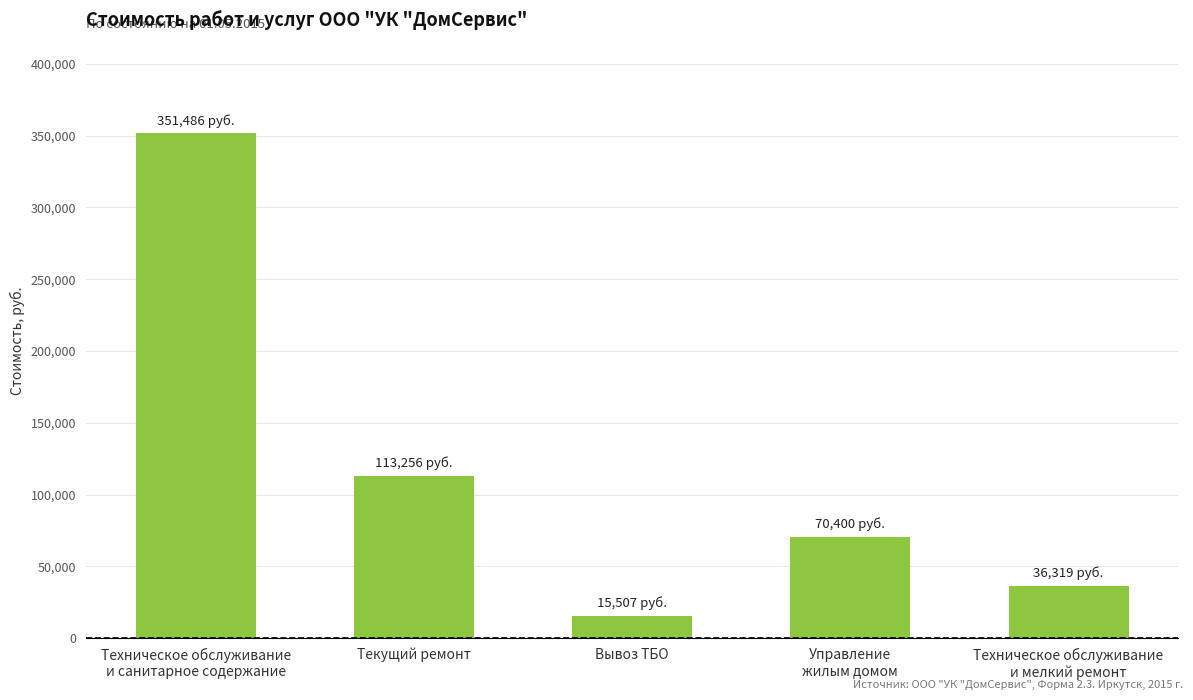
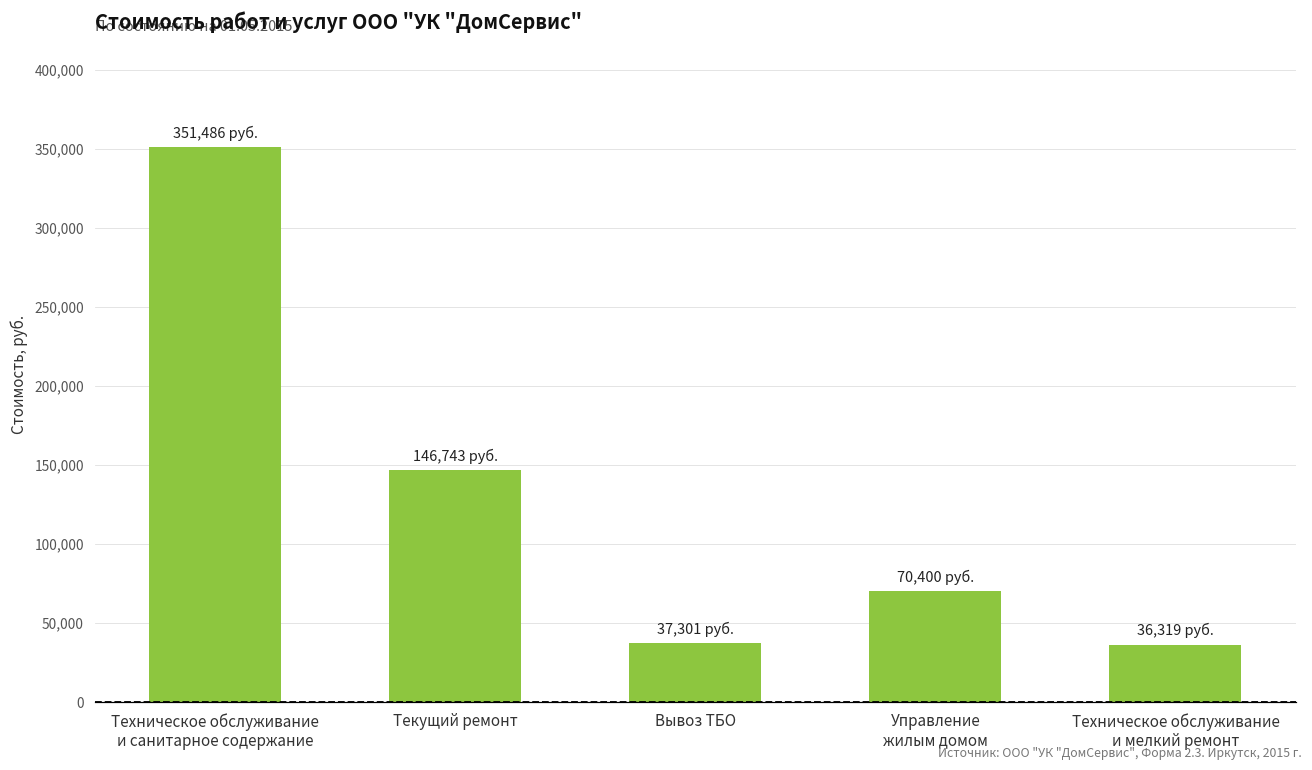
  {
    "Техническое обслуживание и санитарное содержание": "351,486",
-   "Текущий ремонт": "113,256",
-   "Вывоз ТБО": "15,507",
+   "Текущий ремонт": "146,743",
+   "Вывоз ТБО": "37,301",
    "Управление жилым домом": "70,400",
    "Техническое обслуживание и мелкий ремонт": "36,319"
  }
